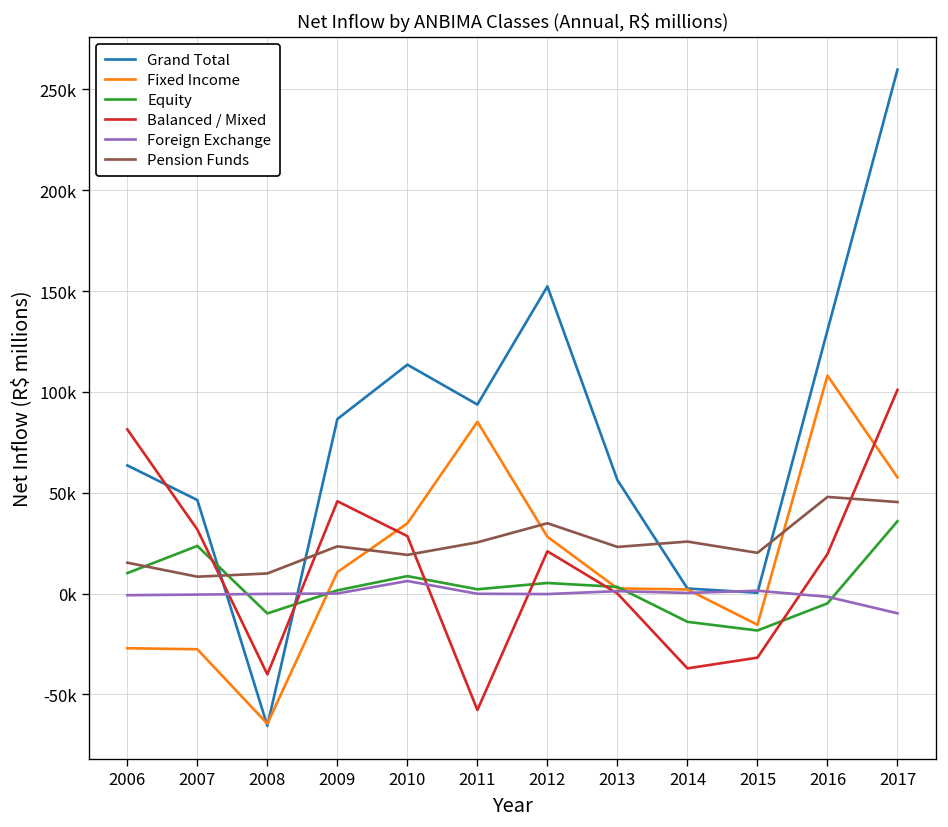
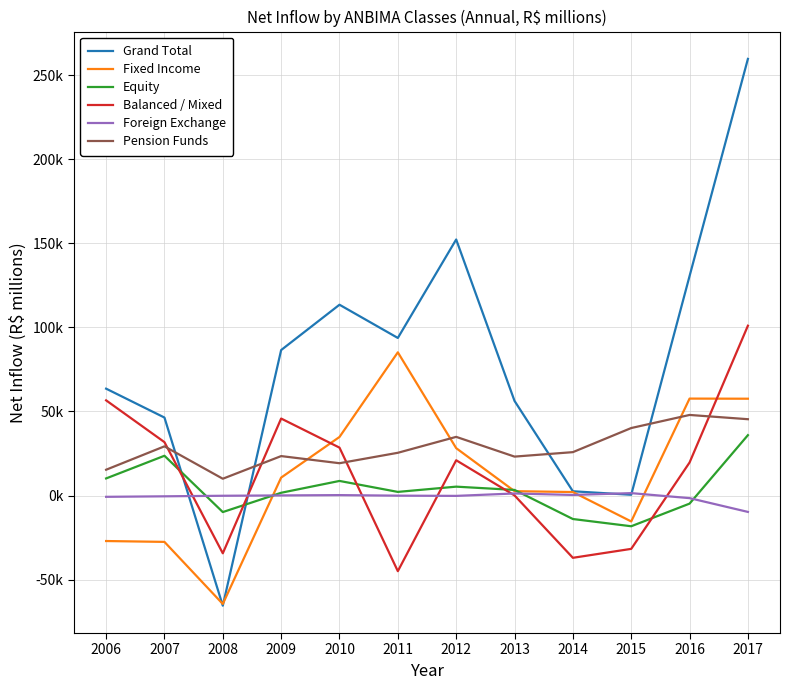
  {
    "Grand Total": {
      "2006": 64000,
      "2007": 46000,
      "2009": 87000,
      "2010": 114000,
      "2011": 94000,
      "2012": 152000,
      "2013": 56000,
      "2016": 131000,
      "2017": 260000
    },
    "Fixed Income": {
      "2006": -27000,
      "2007": -28000,
      "2009": 11000,
      "2010": 35000,
      "2011": 85000,
      "2012": 28000,
      "2015": -15000,
-     "2016": 108000,
+     "2016": 58000,
      "2017": 58000
    },
    "Equity": {
      "2006": 10000,
      "2007": 24000,
      "2008": -10000,
      "2009": 2000,
      "2010": 9000,
      "2011": 2000,
      "2012": 5000,
      "2014": -14000,
      "2015": -18000,
      "2016": -5000,
      "2017": 36000
    },
    "Balanced / Mixed": {
-     "2006": 81000,
+     "2006": 57000,
      "2007": 32000,
-     "2008": -40000,
+     "2008": -34000,
      "2009": 46000,
      "2010": 28000,
-     "2011": -58000,
+     "2011": -45000,
      "2012": 21000,
      "2014": -37000,
      "2015": -32000,
      "2016": 20000,
      "2017": 101000
    },
    "Foreign Exchange": {
      "2006": -1000,
      "2007": 0,
      "2008": 0,
      "2009": 0,
-     "2010": 6000,
+     "2010": 0,
      "2011": 0,
      "2012": 0,
      "2014": 0,
      "2016": -2000,
      "2017": -10000
    },
    "Pension Funds": {
      "2006": 15000,
-     "2007": 8000,
+     "2007": 29000,
      "2008": 10000,
      "2009": 23000,
      "2010": 19000,
      "2011": 25000,
      "2012": 35000,
      "2013": 23000,
      "2014": 26000,
-     "2015": 20000,
+     "2015": 40000,
      "2016": 48000,
      "2017": 45000
    }
  }
